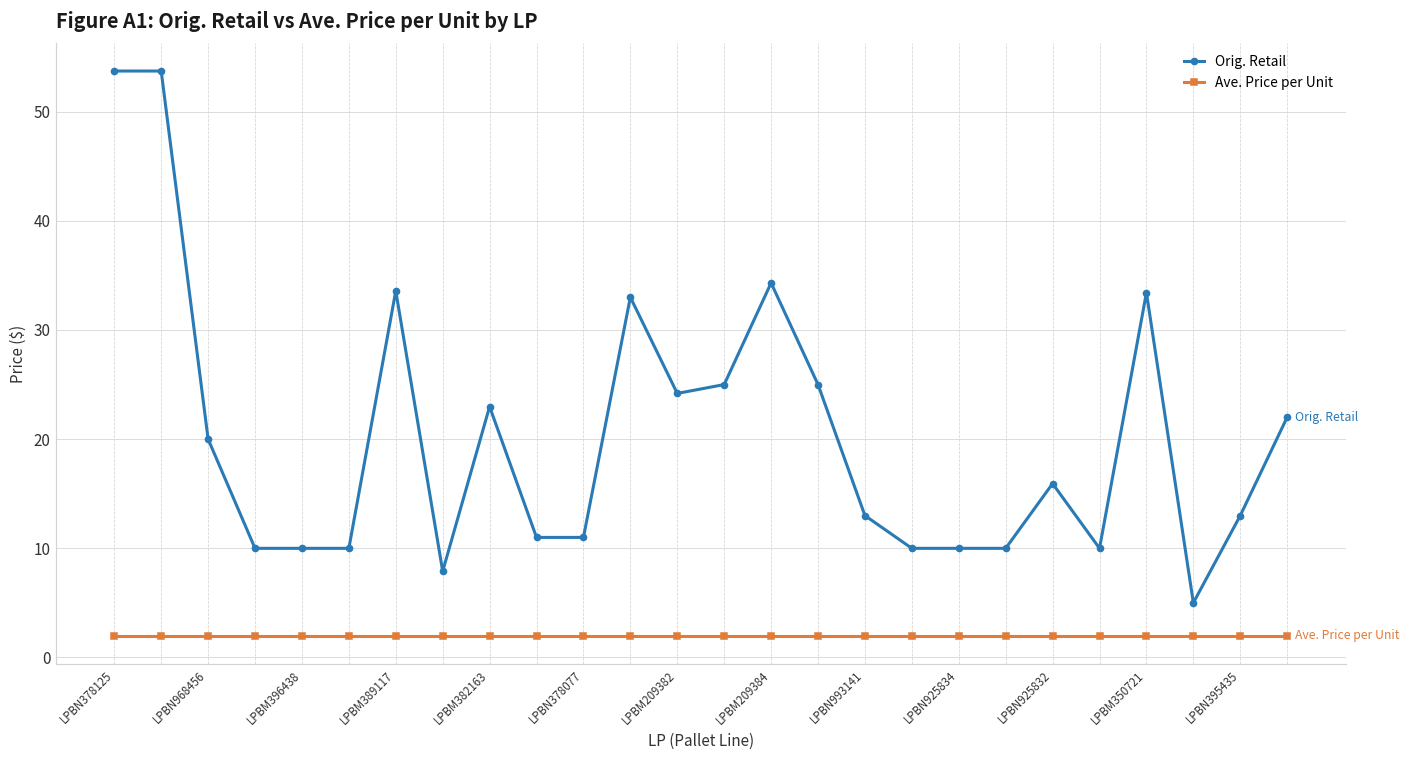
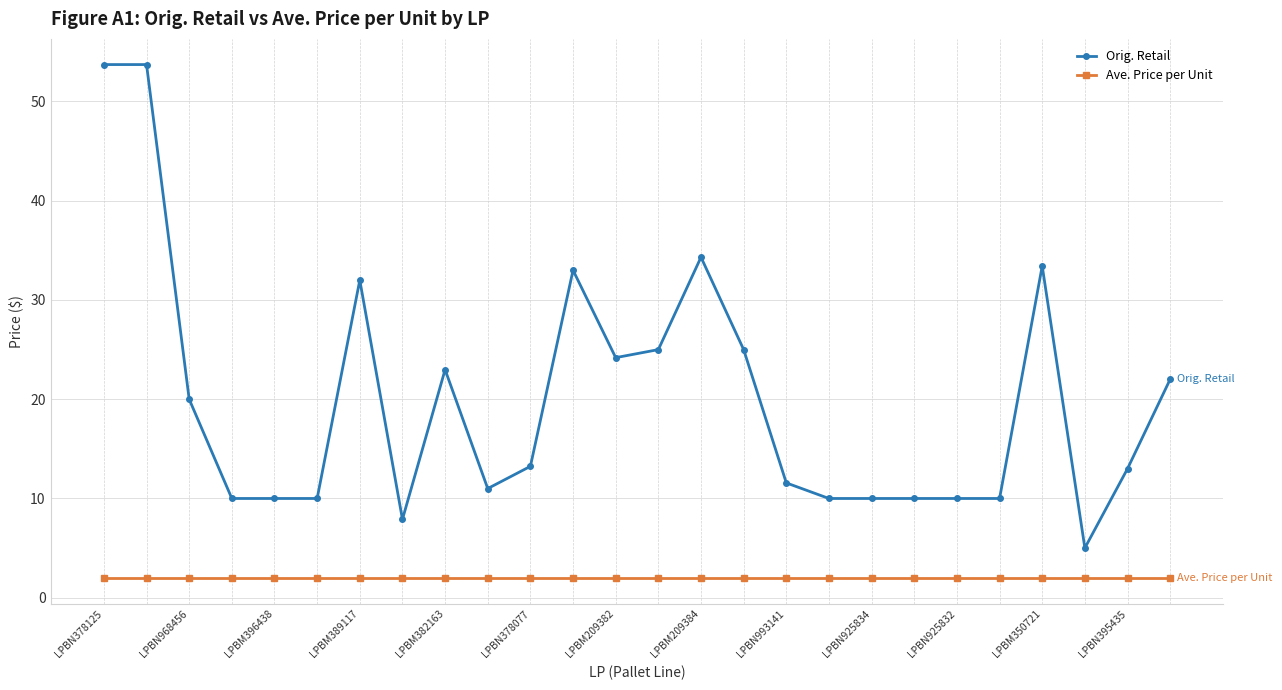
  {
    "Orig. Retail": {
      "LPBN378125": 54,
      "LPBN968456": 20,
      "LPBM396438": 10,
-     "LPBM389117": 34,
+     "LPBM389117": 32,
      "LPBM382163": 23,
-     "LPBN378077": 11,
+     "LPBN378077": 13,
      "LPBM209382": 24,
      "LPBM209384": 34,
-     "LPBN993141": 13,
+     "LPBN993141": 12,
      "LPBN925834": 10,
-     "LPBN925832": 16,
+     "LPBN925832": 10,
      "LPBM350721": 33,
      "LPBN395435": 13
    },
    "Ave. Price per Unit": {
      "LPBN378125": 2,
      "LPBN968456": 2,
      "LPBM396438": 2,
      "LPBM389117": 2,
      "LPBM382163": 2,
      "LPBN378077": 2,
      "LPBM209382": 2,
      "LPBM209384": 2,
      "LPBN993141": 2,
      "LPBN925834": 2,
      "LPBN925832": 2,
      "LPBM350721": 2,
      "LPBN395435": 2
    }
  }
